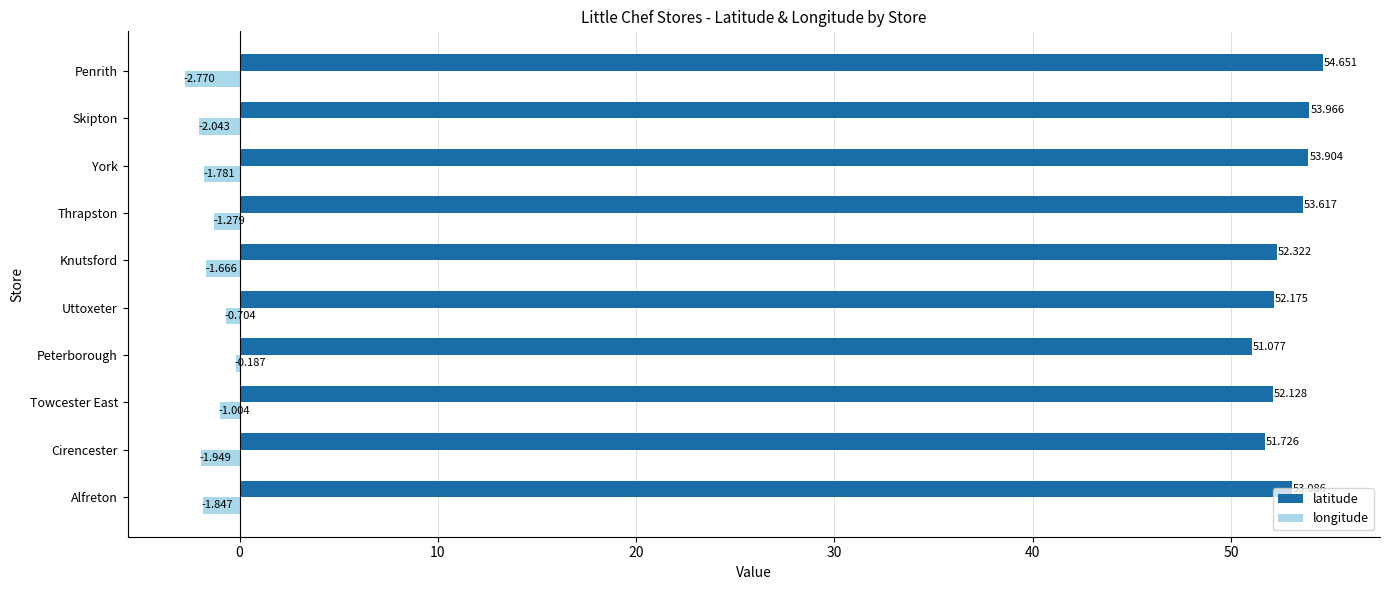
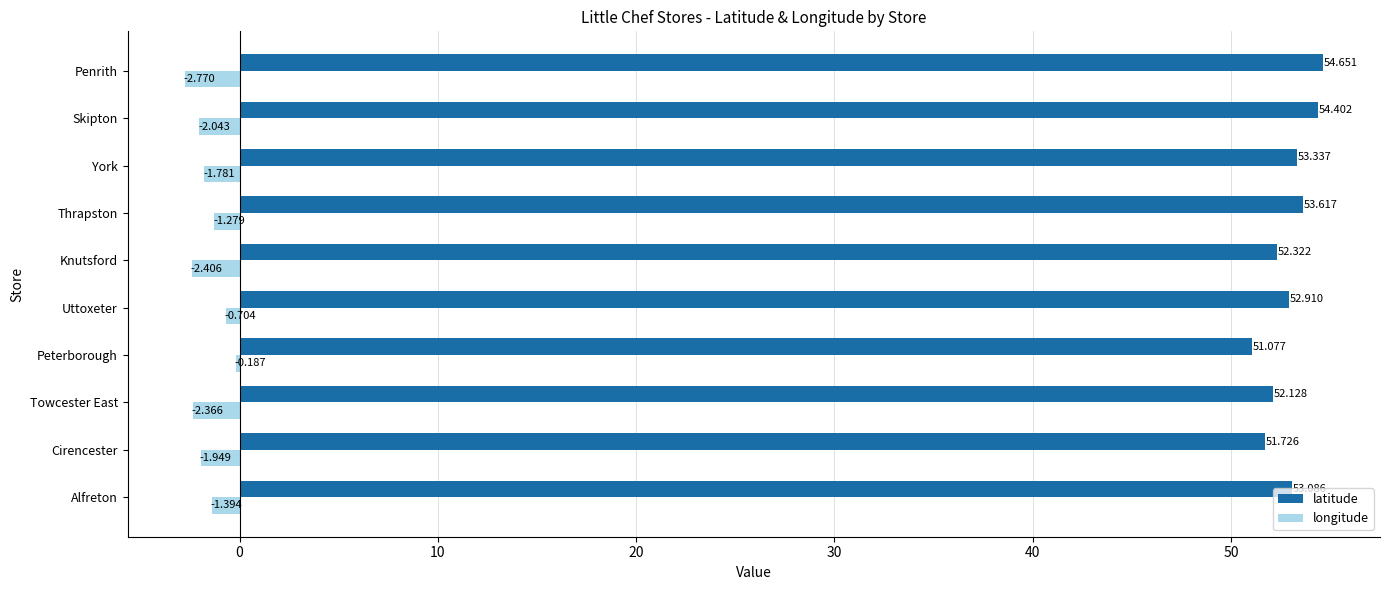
  {
    "latitude": {
      "Penrith": 54.651,
-     "Skipton": 53.966,
-     "York": 53.904,
+     "Skipton": 54.402,
+     "York": 53.337,
      "Thrapston": 53.617,
      "Knutsford": 52.322,
-     "Uttoxeter": 52.175,
+     "Uttoxeter": 52.910,
      "Peterborough": 51.077,
      "Towcester East": 52.128,
      "Cirencester": 51.726
    },
    "longitude": {
      "Penrith": -2.770,
      "Skipton": -2.043,
      "York": -1.781,
      "Thrapston": -1.279,
-     "Knutsford": -1.666,
+     "Knutsford": -2.406,
      "Uttoxeter": -0.704,
      "Peterborough": -0.187,
-     "Towcester East": -1.004,
+     "Towcester East": -2.366,
      "Cirencester": -1.949,
-     "Alfreton": -1.847
+     "Alfreton": -1.394
    }
  }
